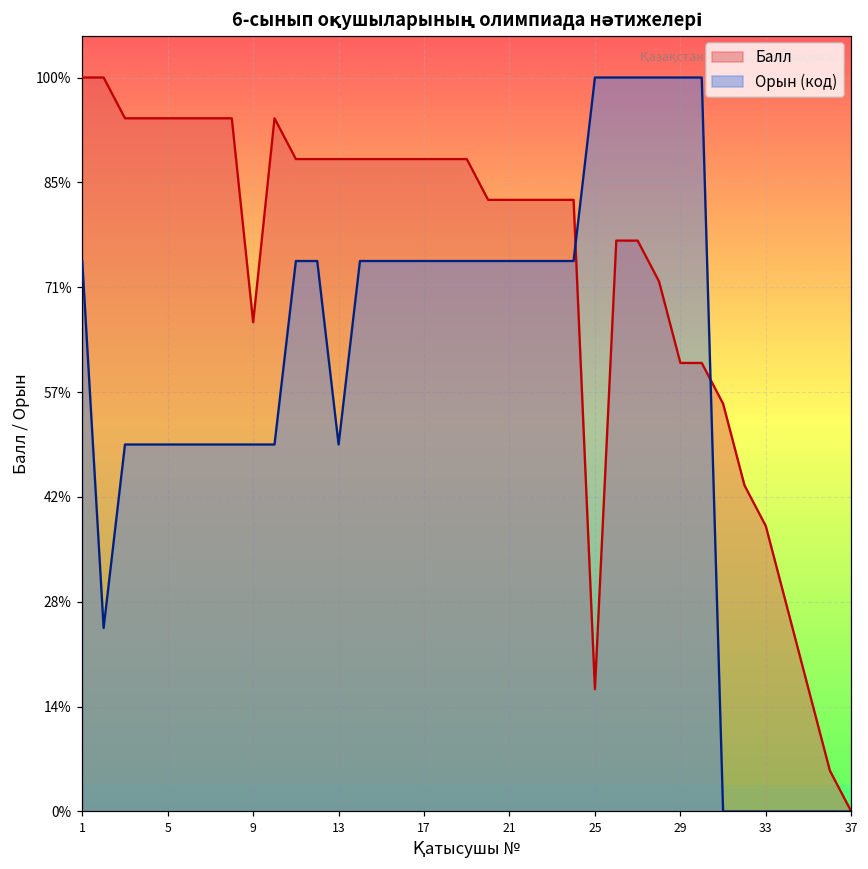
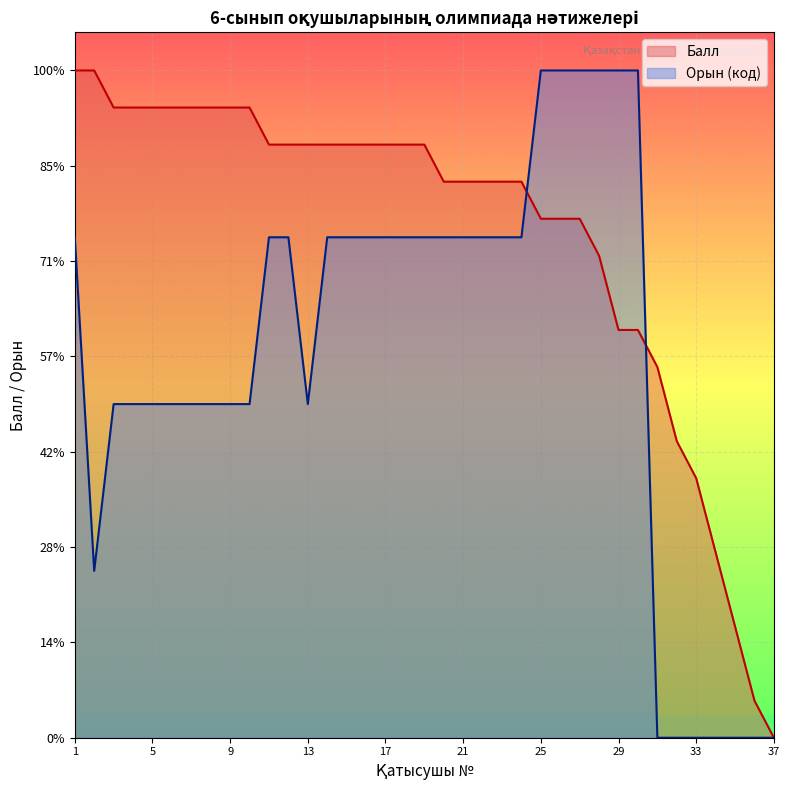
  {
    "Балл": {
      "1": "100%",
      "5": "94%",
-     "9": "67%",
+     "9": "94%",
      "13": "89%",
      "17": "89%",
      "21": "83%",
-     "25": "17%",
+     "25": "78%",
      "29": "61%",
      "33": "39%"
    },
    "Орын (код)": {
      "1": "75%",
      "5": "50%",
      "9": "50%",
      "13": "50%",
      "17": "75%",
      "21": "75%",
      "25": "100%",
      "29": "100%"
    }
  }
